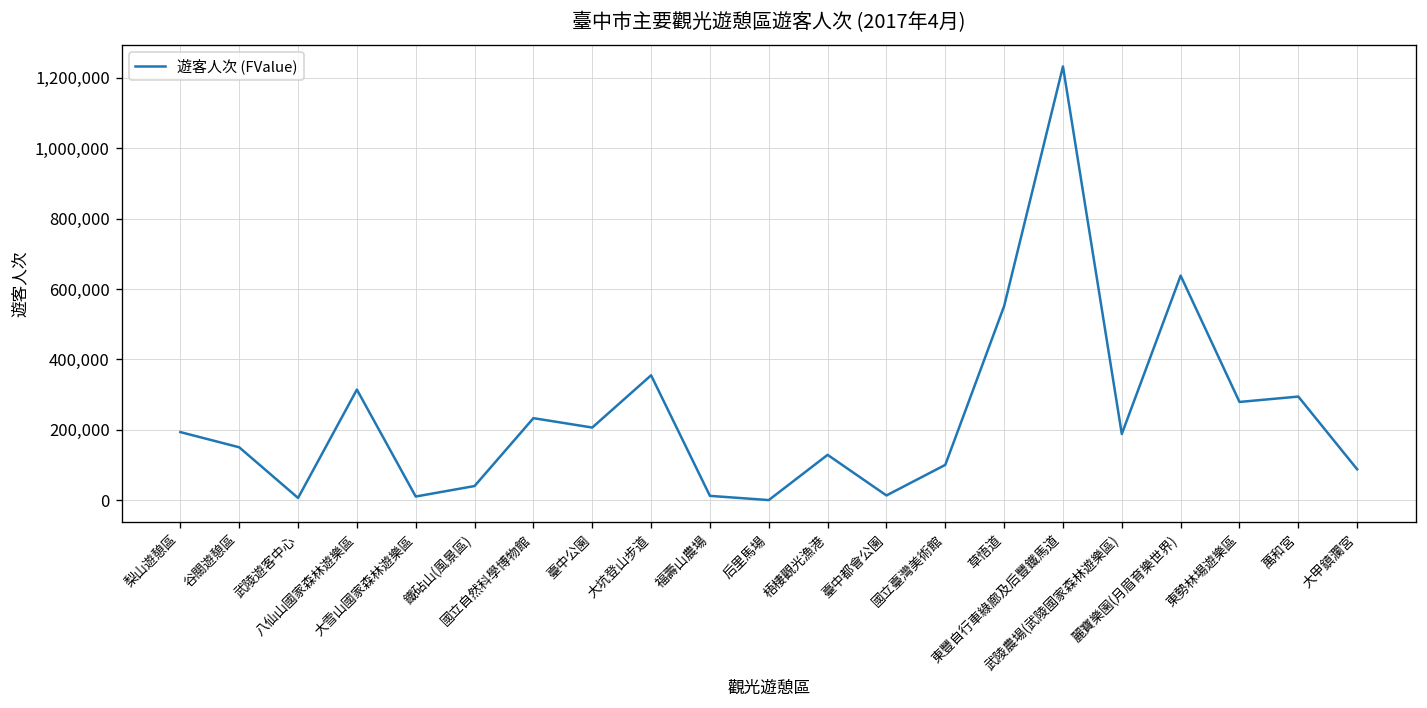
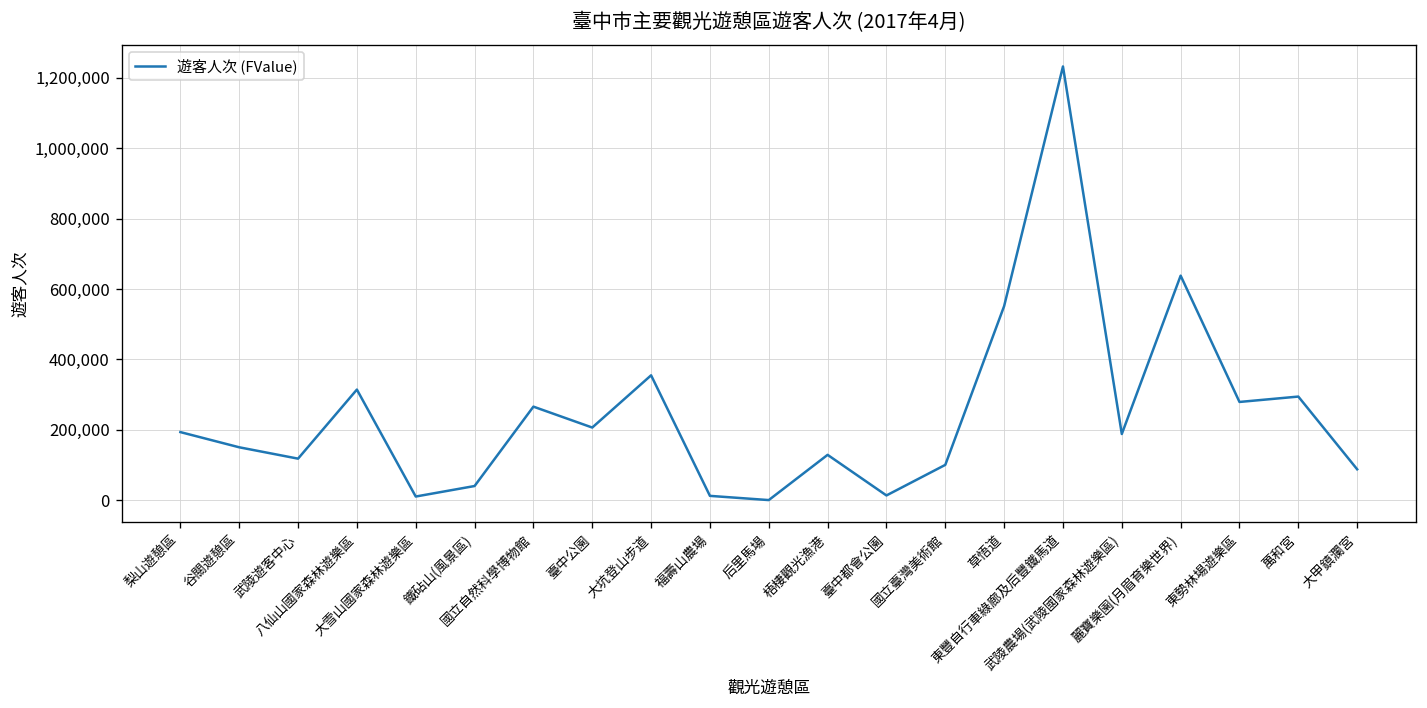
  {
    "梨山遊憩區": "190,000",
    "谷關遊憩區": "150,000",
-   "武陵遊客中心": "10,000",
+   "武陵遊客中心": "120,000",
    "八仙山國家森林遊樂區": "310,000",
    "大雪山國家森林遊樂區": "10,000",
    "鐵砧山(風景區)": "40,000",
-   "國立自然科學博物館": "230,000",
+   "國立自然科學博物館": "270,000",
    "臺中公園": "210,000",
    "大坑登山步道": "350,000",
    "福壽山農場": "10,000",
    "后里馬場": "0",
    "梧棲觀光漁港": "130,000",
    "臺中都會公園": "10,000",
    "國立臺灣美術館": "100,000",
    "草悟道": "550,000",
    "東豐自行車綠廊及后豐鐵馬道": "1,230,000",
    "武陵農場(武陵國家森林遊樂區)": "190,000",
    "麗寶樂園(月眉育樂世界)": "640,000",
    "東勢林場遊樂區": "280,000",
    "萬和宮": "290,000",
    "大甲鎮瀾宮": "90,000"
  }
